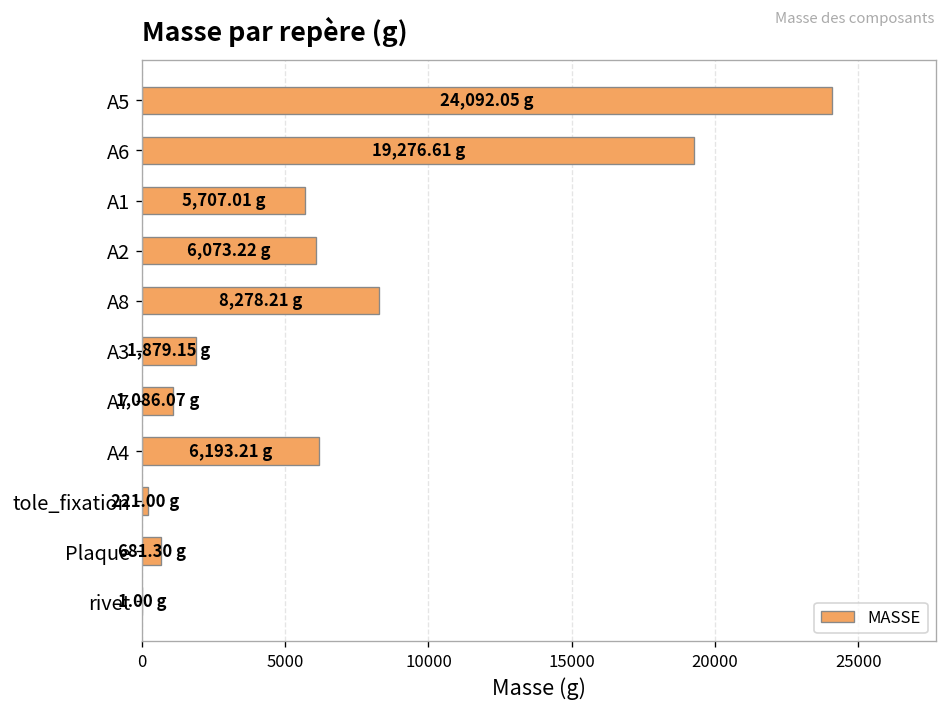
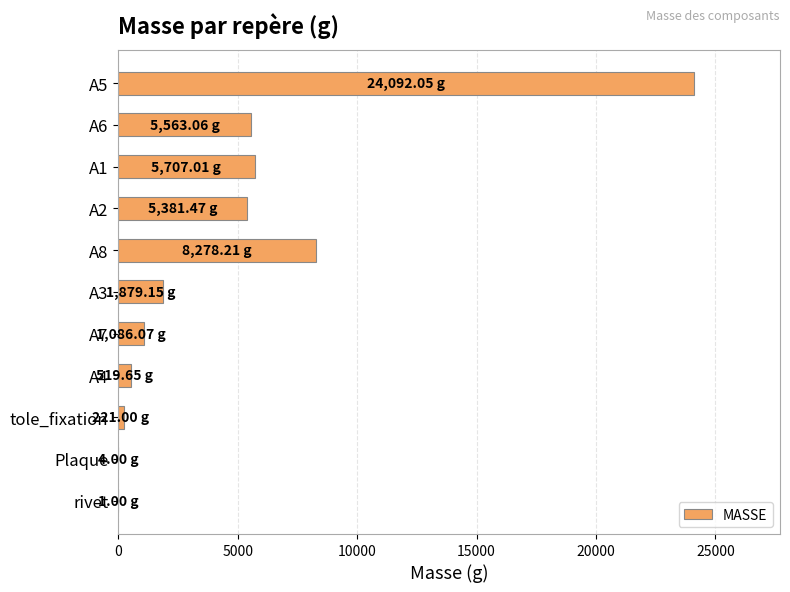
  {
    "A5": "24,092.05",
-   "A6": "19,276.61",
+   "A6": "5,563.06",
    "A1": "5,707.01",
-   "A2": "6,073.22",
+   "A2": "5,381.47",
    "A8": "8,278.21",
    "A3": "1,879.15",
    "A7": "1,086.07",
-   "A4": "6,193.21",
+   "A4": "519.65",
    "tole_fixation": "221.00",
-   "Plaque": "681.30",
+   "Plaque": "4.00",
    "rivet": "1.00"
  }
